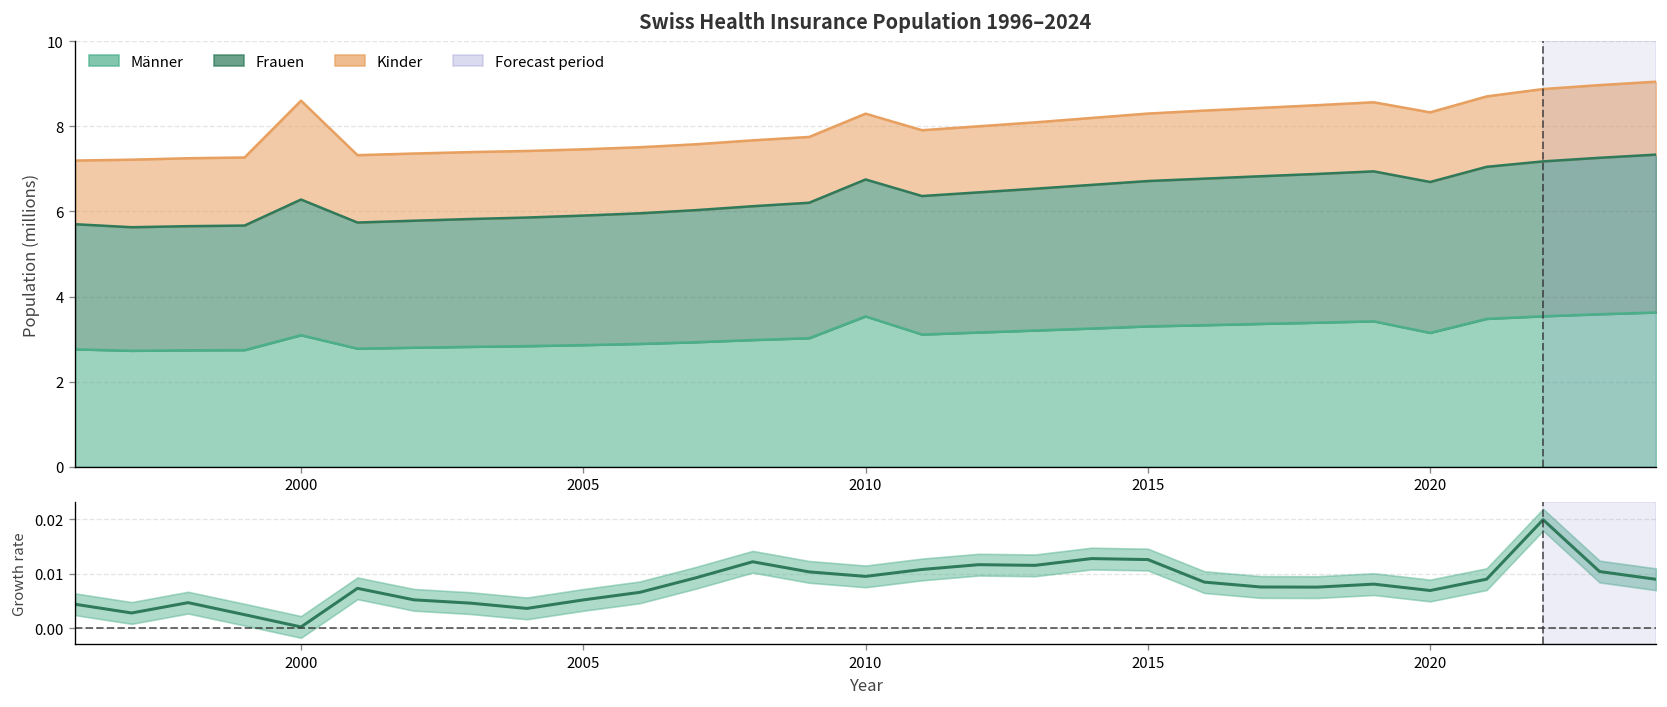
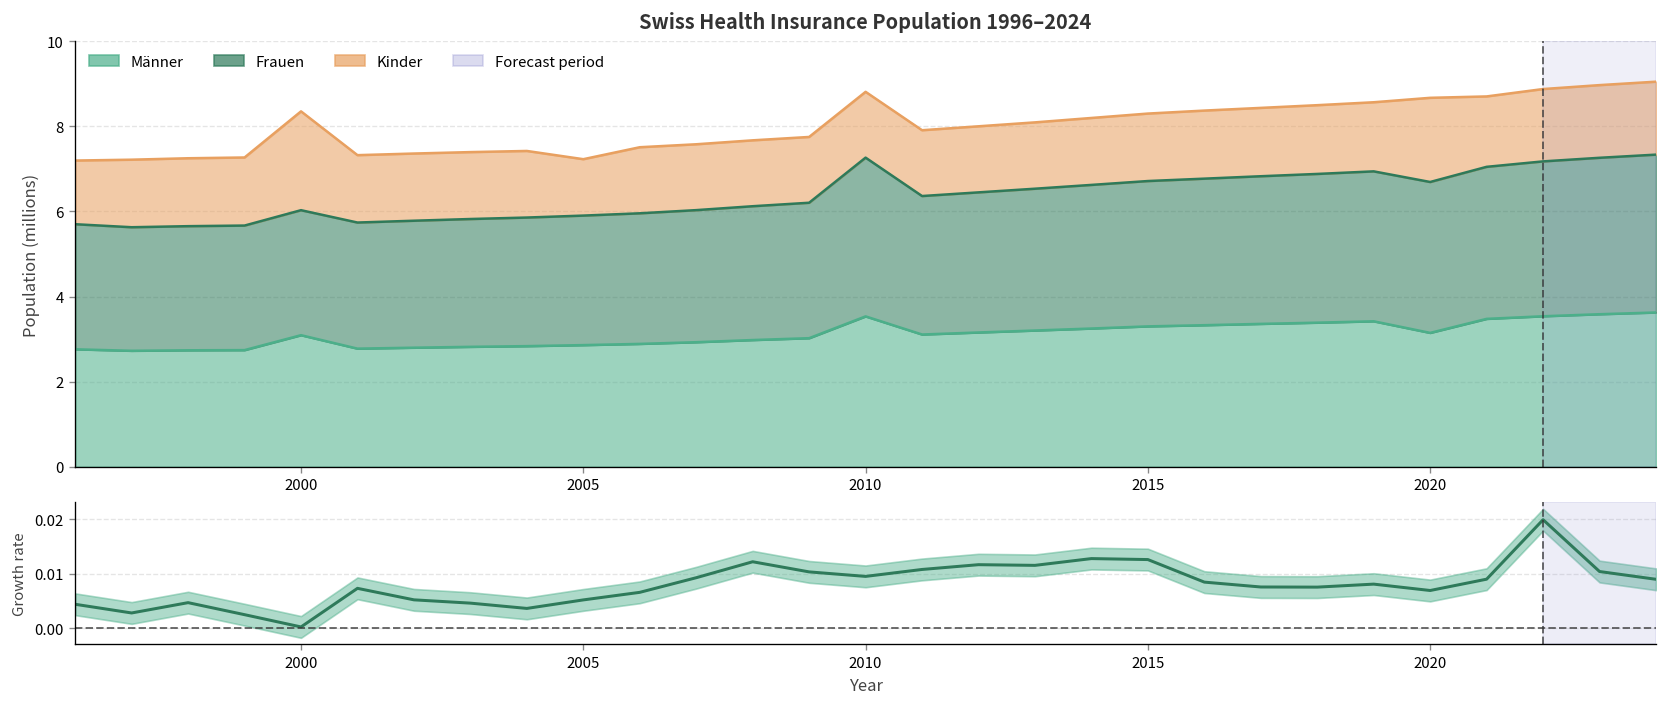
  {
    "Swiss Health Insurance Population 1996–2024": {
      "Männer": {
        "2000": 3.1,
        "2005": 2.9,
        "2010": 3.5,
        "2015": 3.3,
        "2020": 3.1
      },
      "Frauen": {
-       "2000": 3.2,
+       "2000": 2.9,
        "2005": 3.0,
-       "2010": 3.2,
+       "2010": 3.7,
        "2015": 3.4,
        "2020": 3.5
      },
      "Kinder": {
        "2000": 2.3,
-       "2005": 1.6,
+       "2005": 1.3,
        "2010": 1.5,
        "2015": 1.6,
-       "2020": 1.6
+       "2020": 2.0
      }
    }
  }
